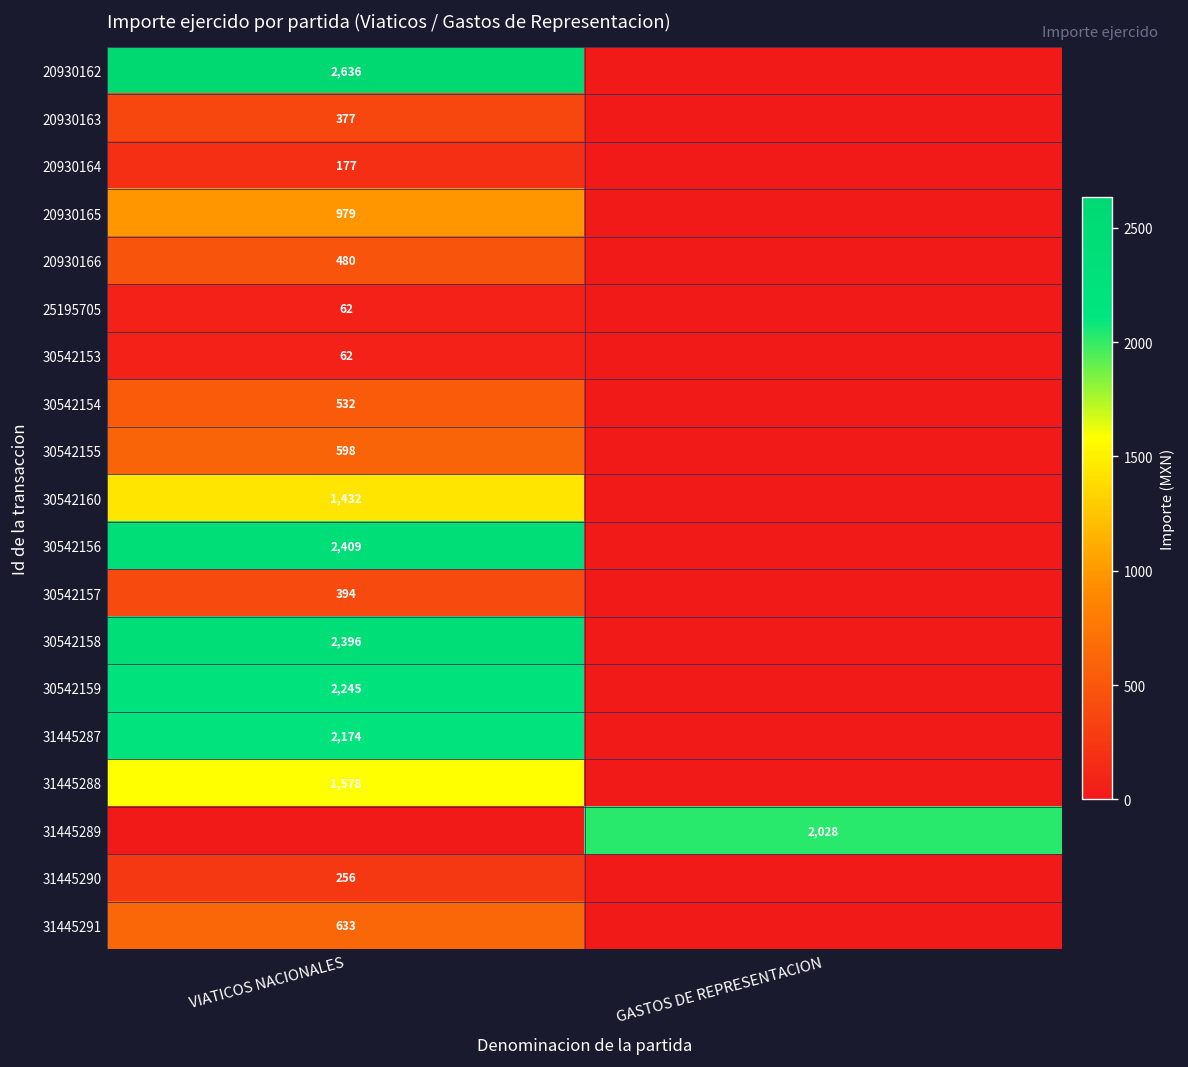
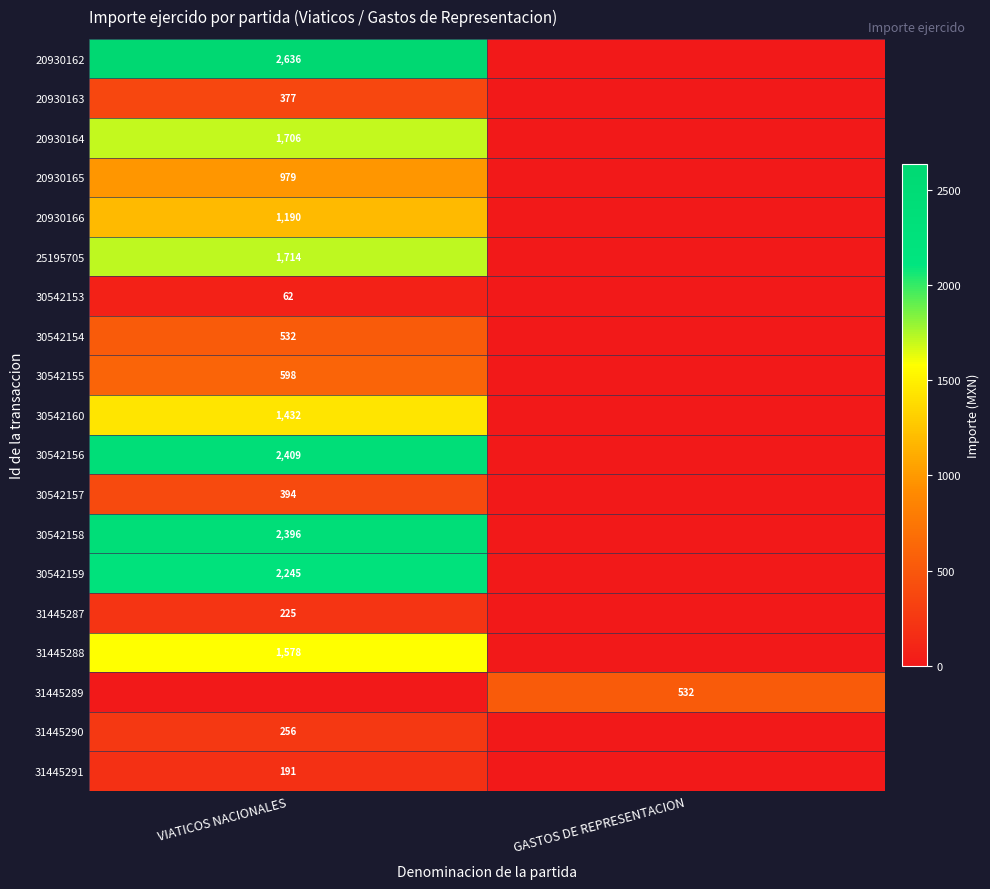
  {
    "20930162": {
      "VIATICOS NACIONALES": "2,636"
    },
    "20930163": {
      "VIATICOS NACIONALES": "377"
    },
    "20930164": {
-     "VIATICOS NACIONALES": "177"
+     "VIATICOS NACIONALES": "1,706"
    },
    "20930165": {
      "VIATICOS NACIONALES": "979"
    },
    "20930166": {
-     "VIATICOS NACIONALES": "480"
+     "VIATICOS NACIONALES": "1,190"
    },
    "25195705": {
-     "VIATICOS NACIONALES": "62"
+     "VIATICOS NACIONALES": "1,714"
    },
    "30542153": {
      "VIATICOS NACIONALES": "62"
    },
    "30542154": {
      "VIATICOS NACIONALES": "532"
    },
    "30542155": {
      "VIATICOS NACIONALES": "598"
    },
    "30542160": {
      "VIATICOS NACIONALES": "1,432"
    },
    "30542156": {
      "VIATICOS NACIONALES": "2,409"
    },
    "30542157": {
      "VIATICOS NACIONALES": "394"
    },
    "30542158": {
      "VIATICOS NACIONALES": "2,396"
    },
    "30542159": {
      "VIATICOS NACIONALES": "2,245"
    },
    "31445287": {
-     "VIATICOS NACIONALES": "2,174"
+     "VIATICOS NACIONALES": "225"
    },
    "31445288": {
      "VIATICOS NACIONALES": "1,578"
    },
    "31445289": {
-     "GASTOS DE REPRESENTACION": "2,028"
+     "GASTOS DE REPRESENTACION": "532"
    },
    "31445290": {
      "VIATICOS NACIONALES": "256"
    },
    "31445291": {
-     "VIATICOS NACIONALES": "633"
+     "VIATICOS NACIONALES": "191"
    }
  }
